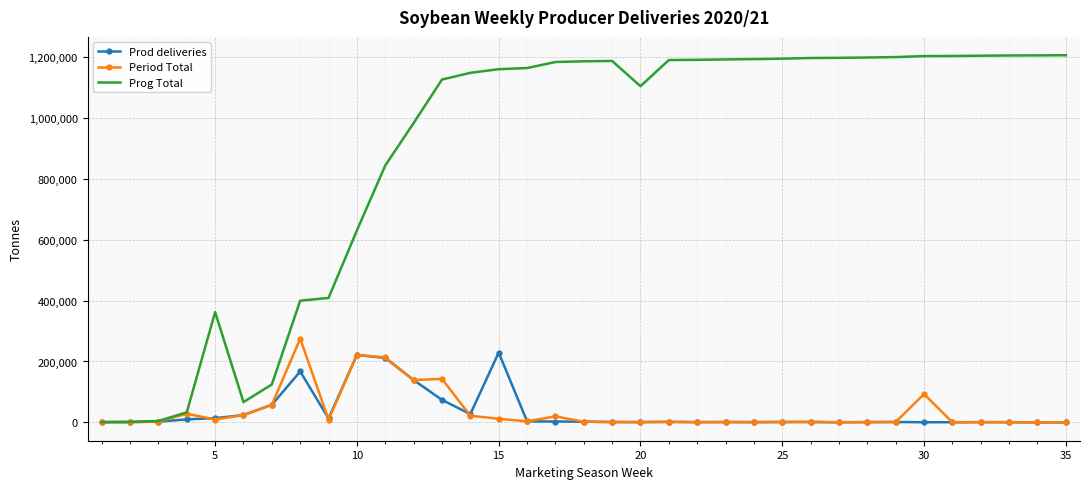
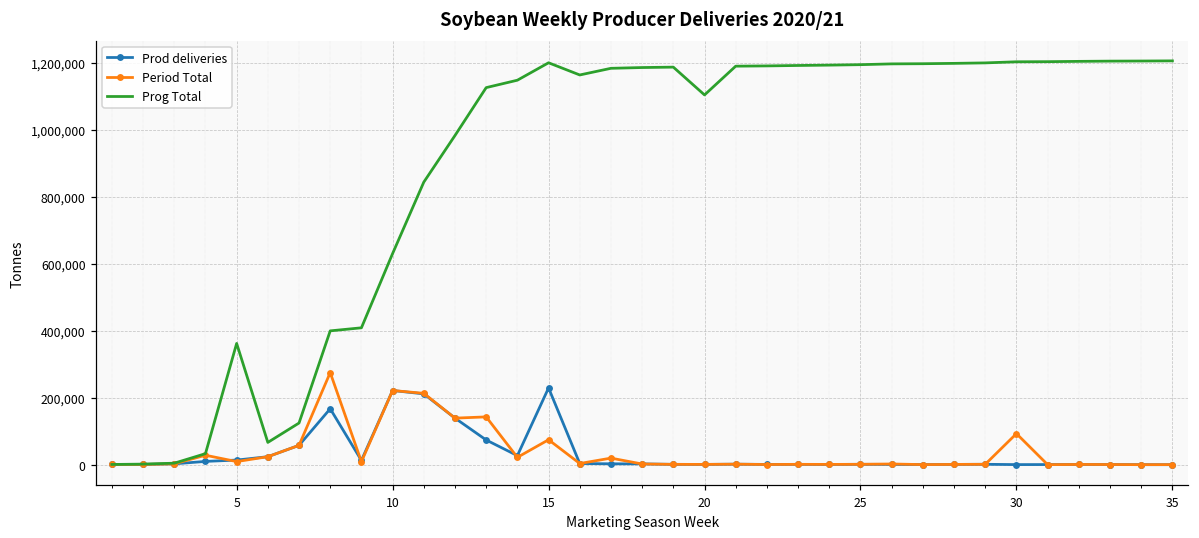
  {
    "Prod deliveries": {
      "15": "230,000",
      "30": "0"
    },
    "Period Total": {
-     "15": "10,000",
+     "15": "70,000",
      "30": "90,000"
    },
    "Prog Total": {
      "5": "360,000",
      "10": "630,000",
-     "15": "1,160,000",
+     "15": "1,200,000",
      "20": "1,100,000",
      "25": "1,190,000",
      "30": "1,200,000",
      "35": "1,210,000"
    }
  }
